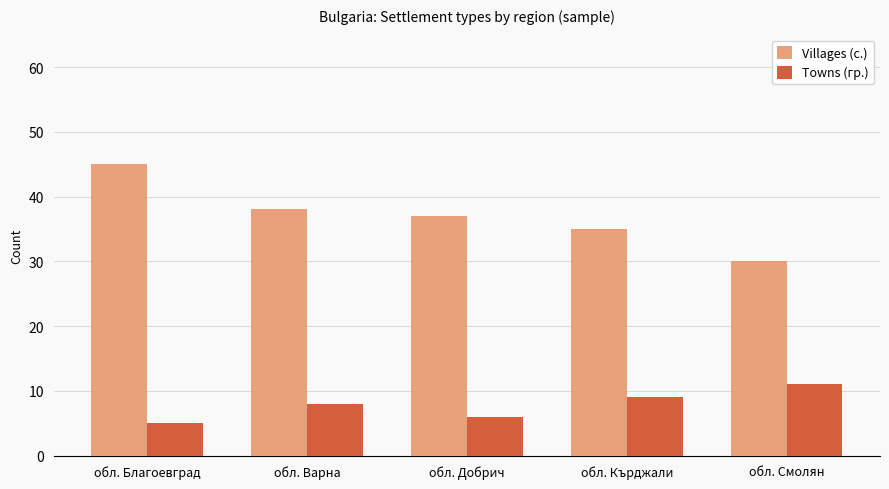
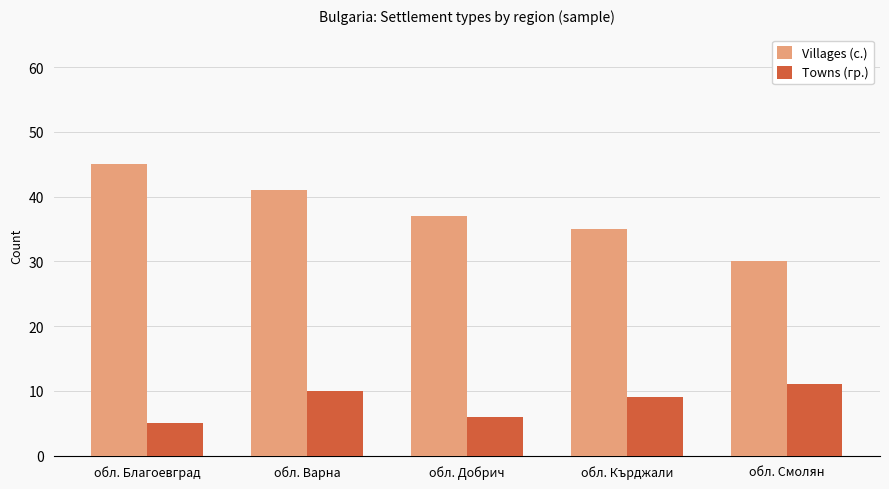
  {
    "Villages (с.)": {
      "обл. Благоевград": 45,
-     "обл. Варна": 38,
+     "обл. Варна": 41,
      "обл. Добрич": 37,
      "обл. Кърджали": 35,
      "обл. Смолян": 30
    },
    "Towns (гр.)": {
      "обл. Благоевград": 5,
-     "обл. Варна": 8,
+     "обл. Варна": 10,
      "обл. Добрич": 6,
      "обл. Кърджали": 9,
      "обл. Смолян": 11
    }
  }
